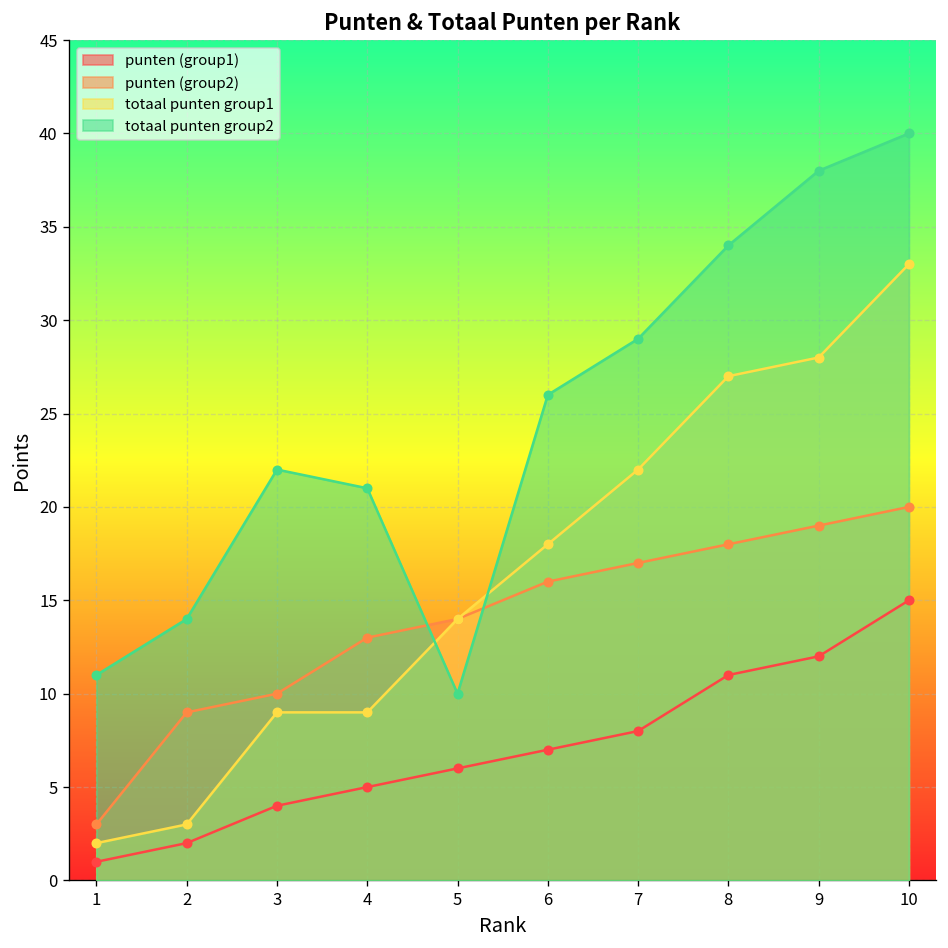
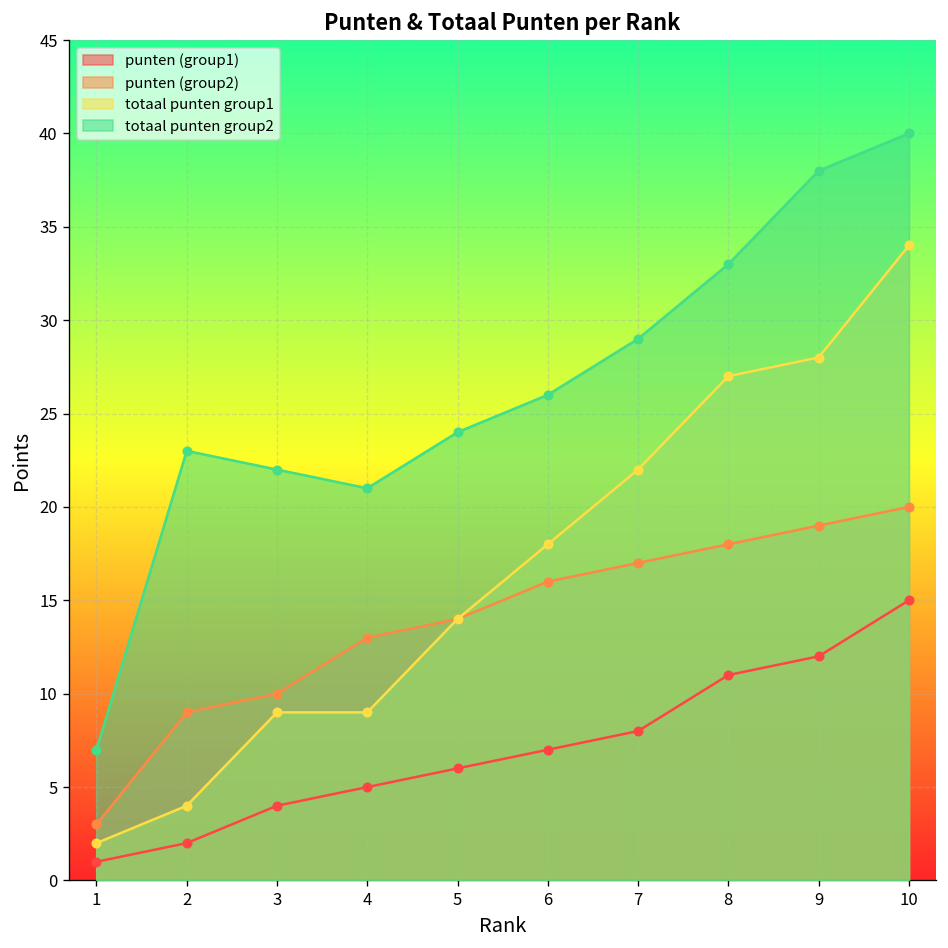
  {
    "totaal punten group1": {
      "1": 2,
-     "2": 3,
+     "2": 4,
      "3": 9,
      "4": 9,
      "6": 18,
      "7": 22,
      "8": 27,
      "9": 28,
-     "10": 33
+     "10": 34
    },
    "totaal punten group2": {
-     "1": 11,
-     "2": 14,
+     "1": 7,
+     "2": 23,
      "3": 22,
      "4": 21,
-     "5": 10,
+     "5": 24,
      "6": 26,
      "7": 29,
-     "8": 34,
+     "8": 33,
      "9": 38,
      "10": 40
    }
  }
